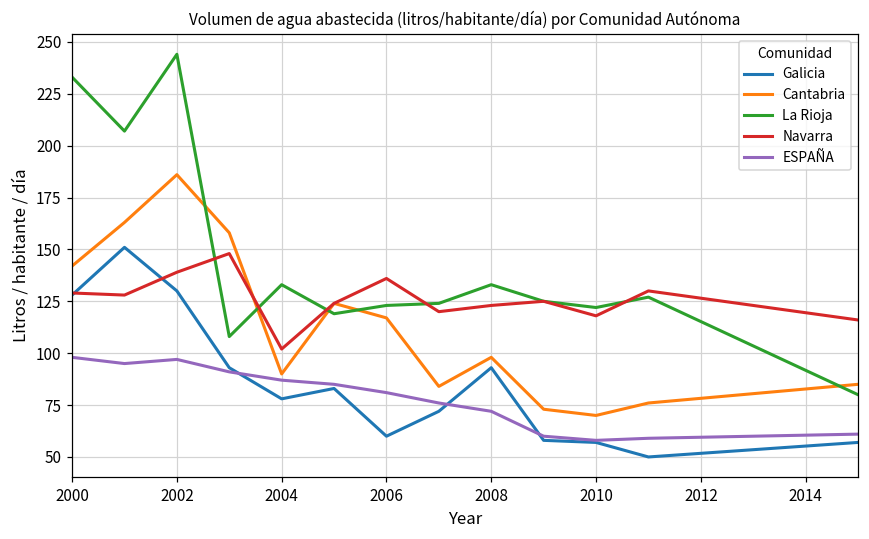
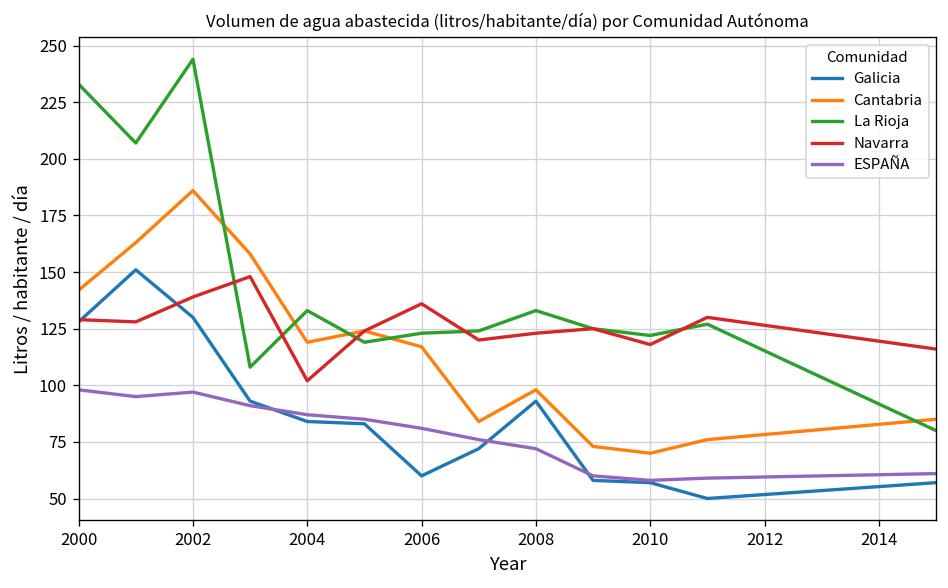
  {
    "Galicia": {
      "2002": 130,
-     "2004": 78,
+     "2004": 84,
      "2006": 60,
      "2008": 93
    },
    "Cantabria": {
      "2000": 142,
      "2002": 186,
-     "2004": 90,
+     "2004": 119,
      "2006": 117,
      "2008": 98,
      "2010": 70
    },
    "La Rioja": {
      "2000": 233,
      "2002": 244,
      "2004": 133,
      "2006": 123,
      "2008": 133,
      "2010": 122
    },
    "Navarra": {
      "2002": 139,
      "2004": 102,
      "2006": 136,
      "2008": 123,
      "2010": 118
    },
    "ESPAÑA": {
      "2000": 98,
      "2002": 97,
      "2004": 87,
      "2006": 81,
      "2008": 72
    }
  }
